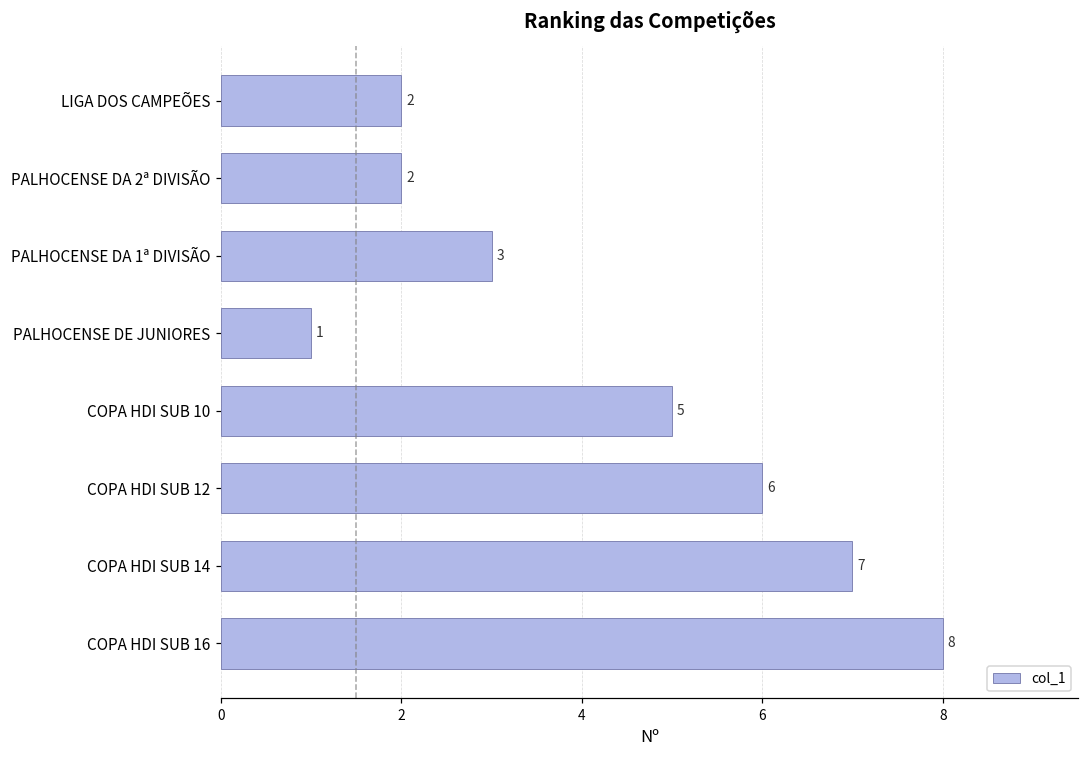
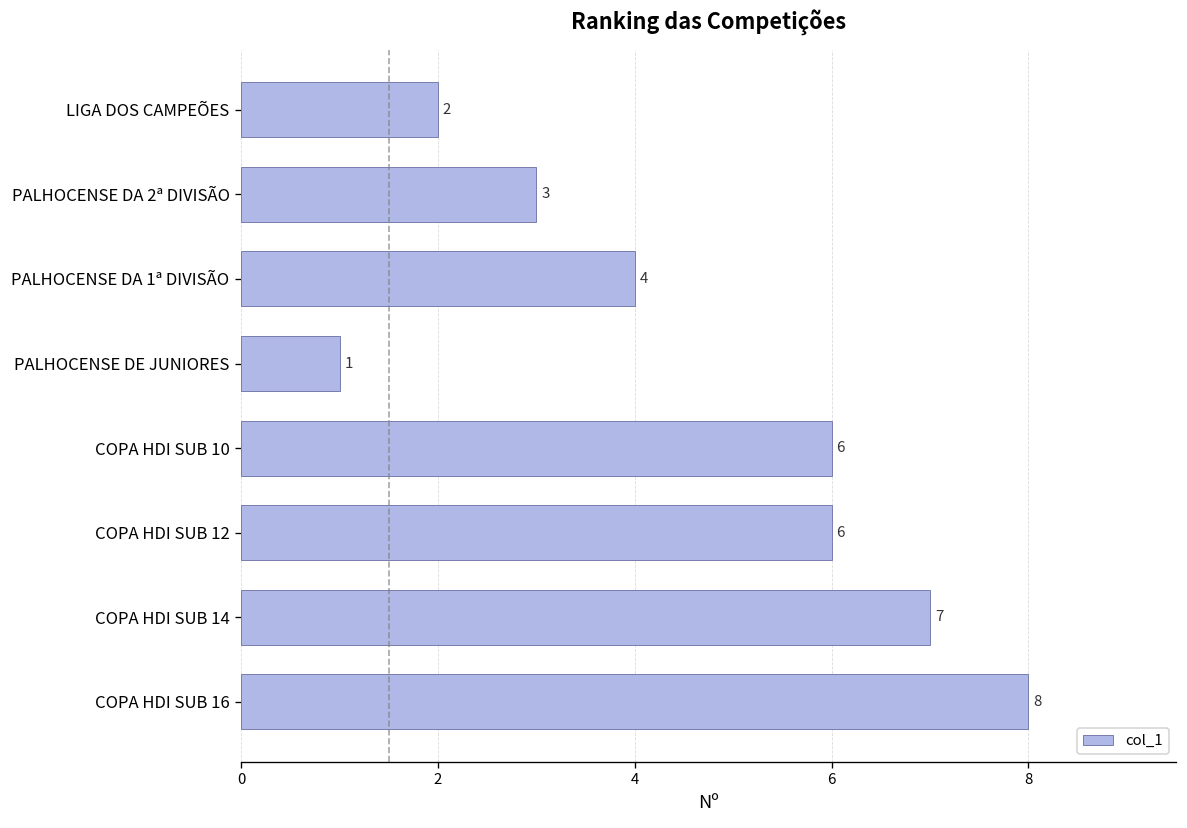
  {
    "LIGA DOS CAMPEÕES": 2,
-   "PALHOCENSE DA 2ª DIVISÃO": 2,
-   "PALHOCENSE DA 1ª DIVISÃO": 3,
+   "PALHOCENSE DA 2ª DIVISÃO": 3,
+   "PALHOCENSE DA 1ª DIVISÃO": 4,
    "PALHOCENSE DE JUNIORES": 1,
-   "COPA HDI SUB 10": 5,
+   "COPA HDI SUB 10": 6,
    "COPA HDI SUB 12": 6,
    "COPA HDI SUB 14": 7,
    "COPA HDI SUB 16": 8
  }
